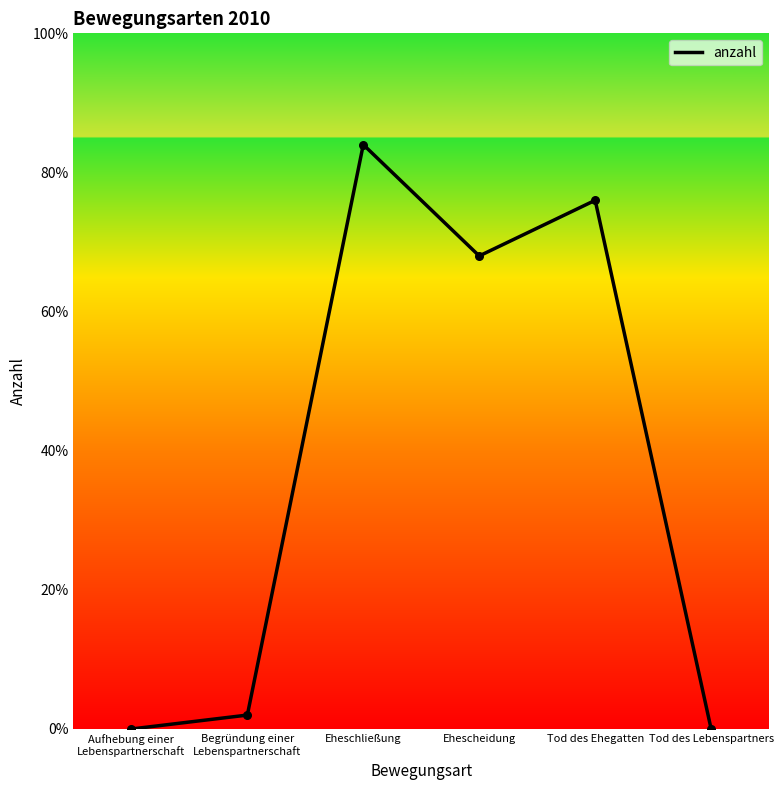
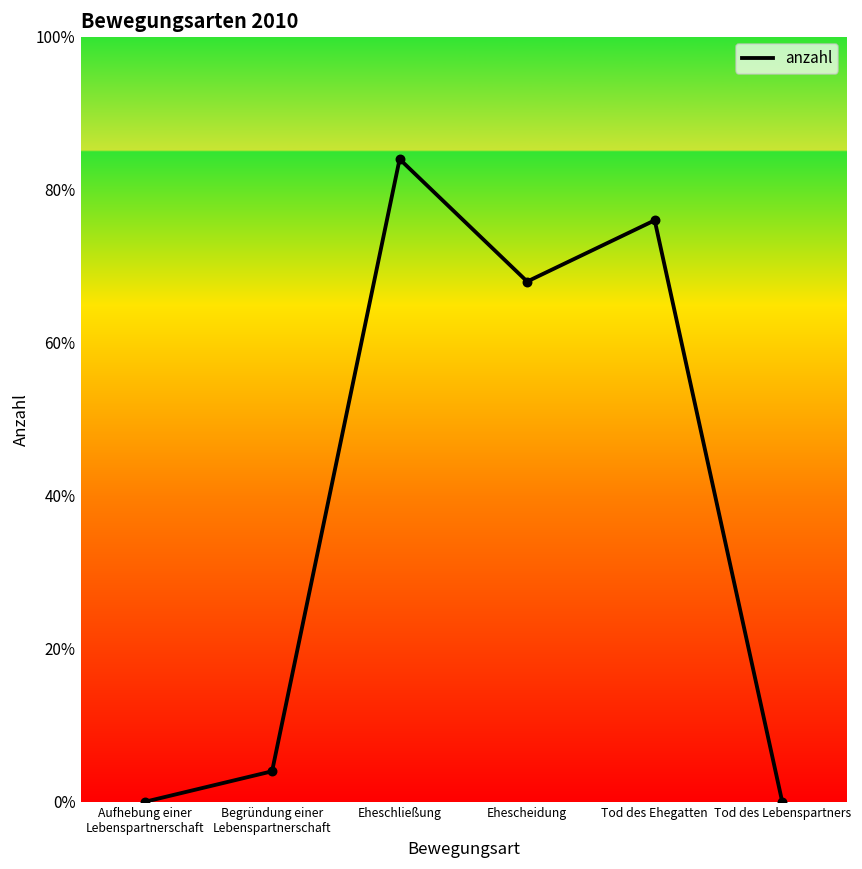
  {
    "Aufhebung einer Lebenspartnerschaft": "0%",
-   "Begründung einer Lebenspartnerschaft": "2%",
+   "Begründung einer Lebenspartnerschaft": "4%",
    "Eheschließung": "84%",
    "Ehescheidung": "68%",
    "Tod des Ehegatten": "76%",
    "Tod des Lebenspartners": "0%"
  }
